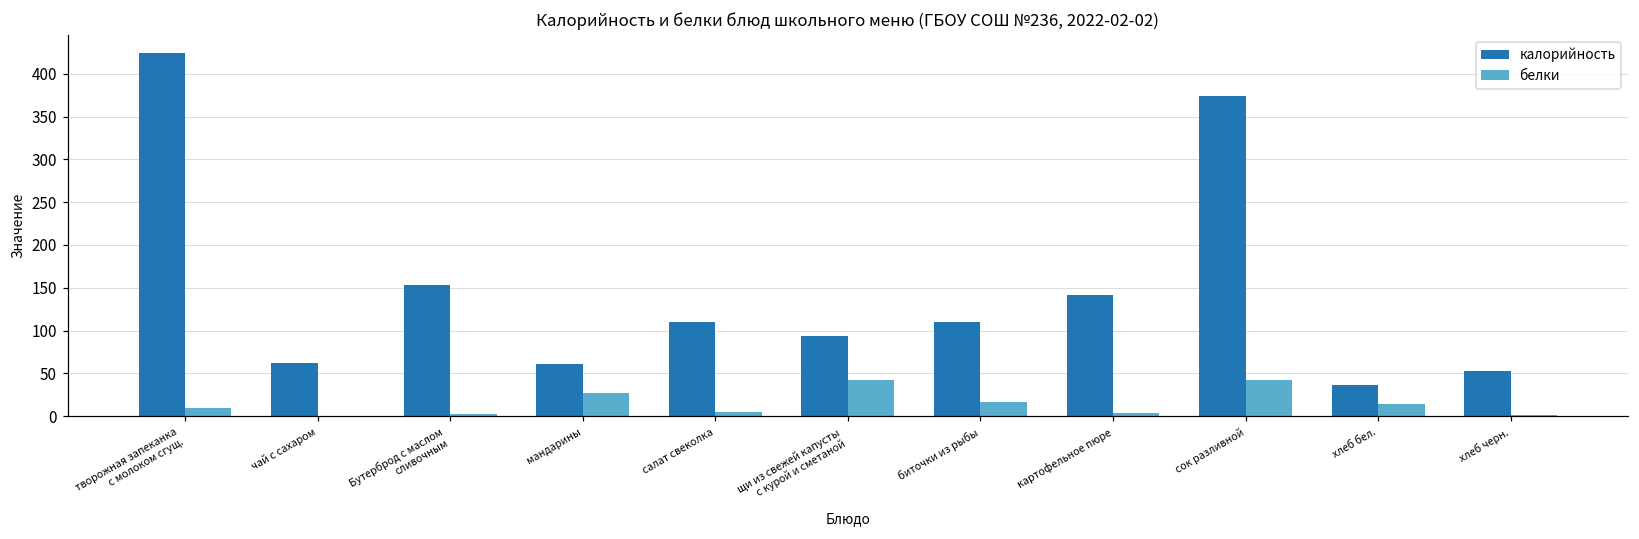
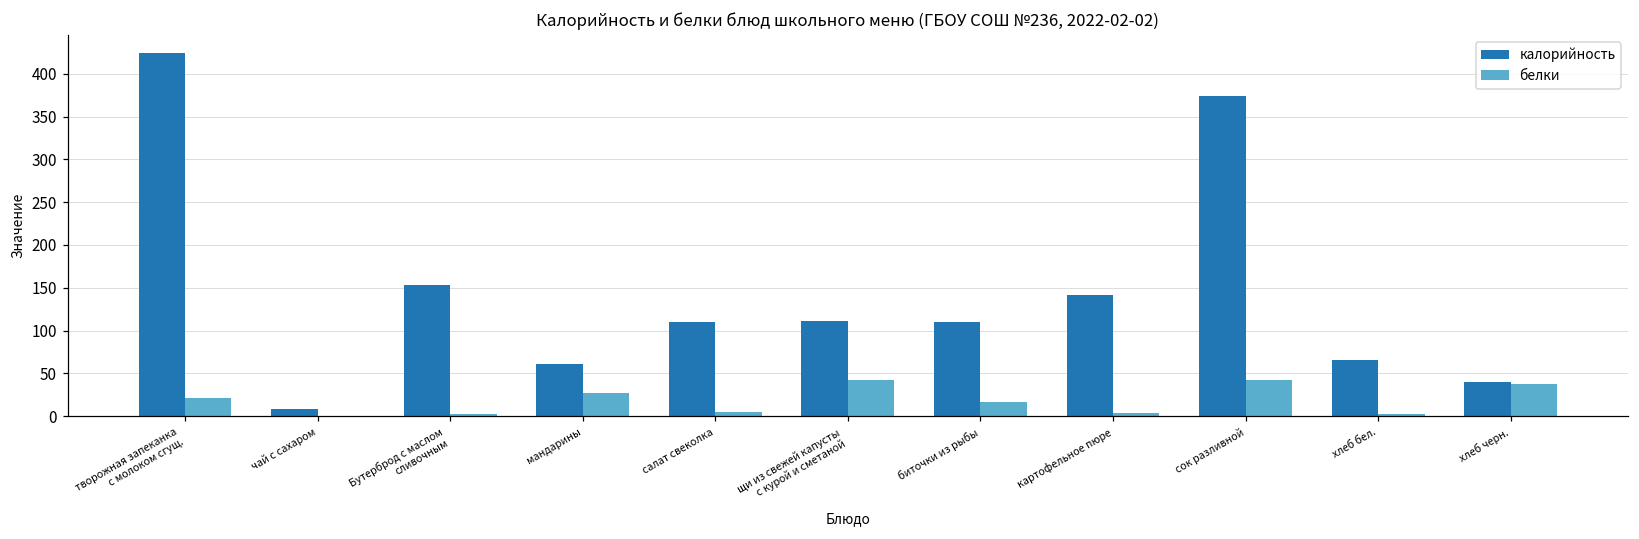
  {
    "калорийность": {
      "творожная запеканка с молоком сгущ.": 420,
-     "чай с сахаром": 60,
+     "чай с сахаром": 10,
      "Бутерброд с маслом сливочным": 150,
      "мандарины": 60,
      "салат свеколка": 110,
-     "щи из свежей капусты с курой и сметаной": 90,
+     "щи из свежей капусты с курой и сметаной": 110,
      "биточки из рыбы": 110,
      "картофельное пюре": 140,
      "сок разливной": 370,
-     "хлеб бел.": 40,
-     "хлеб черн.": 50
+     "хлеб бел.": 70,
+     "хлеб черн.": 40
    },
    "белки": {
-     "творожная запеканка с молоком сгущ.": 10,
+     "творожная запеканка с молоком сгущ.": 20,
      "мандарины": 30,
      "салат свеколка": 0,
      "щи из свежей капусты с курой и сметаной": 40,
      "биточки из рыбы": 20,
      "картофельное пюре": 0,
      "сок разливной": 40,
-     "хлеб бел.": 10,
-     "хлеб черн.": 0
+     "хлеб бел.": 0,
+     "хлеб черн.": 40
    }
  }
